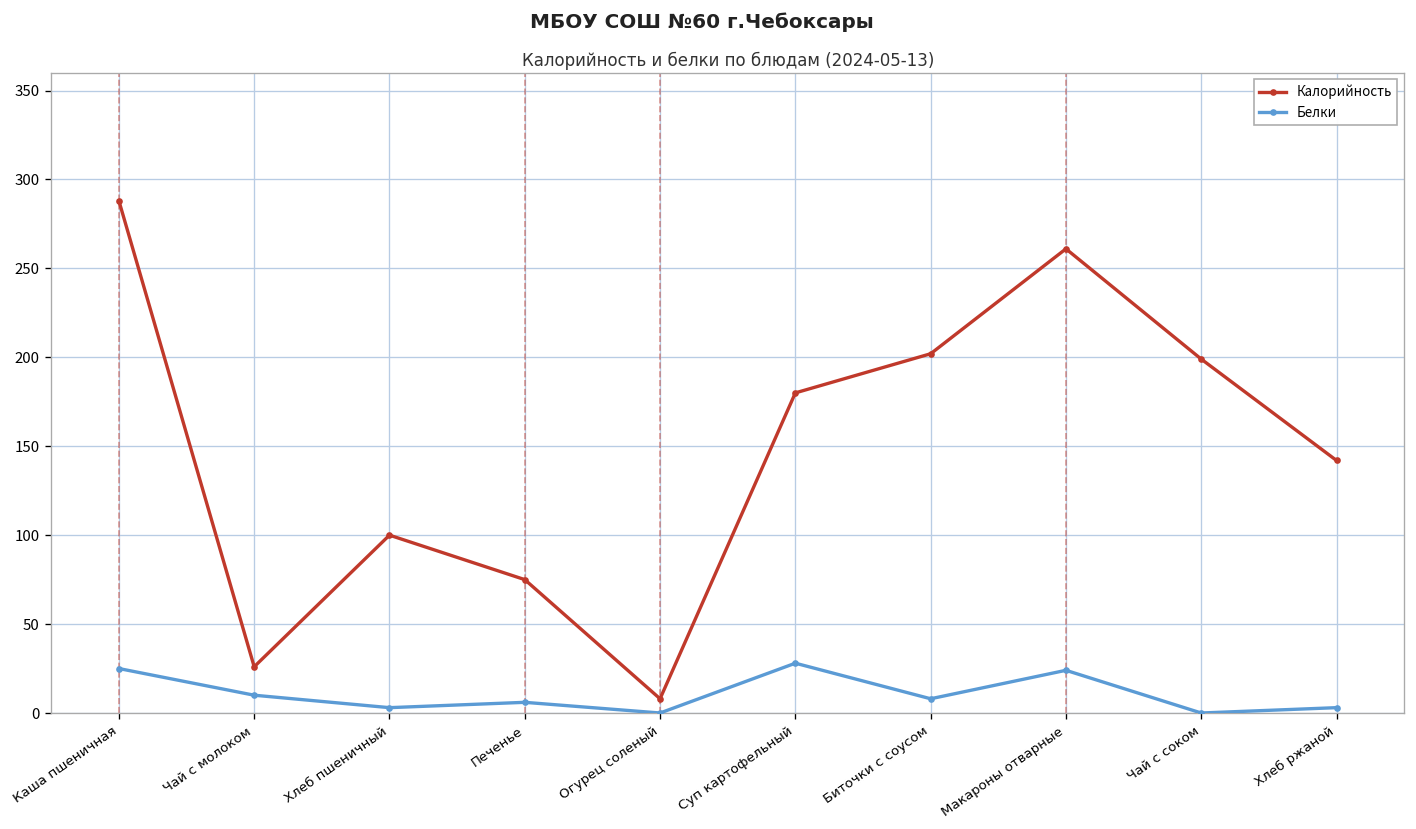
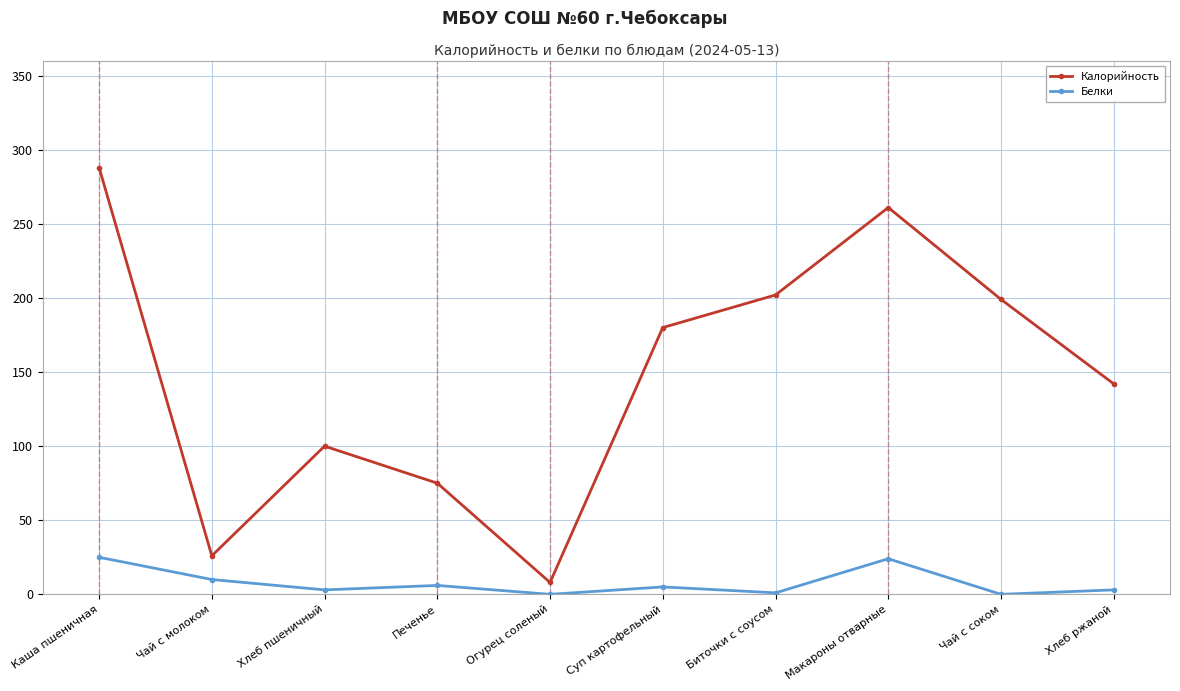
  {
    "Калорийность": {
      "Каша пшеничная": 288,
      "Чай с молоком": 26,
      "Хлеб пшеничный": 100,
      "Печенье": 75,
      "Огурец соленый": 8,
      "Суп картофельный": 180,
      "Биточки с соусом": 202,
      "Макароны отварные": 261,
      "Чай с соком": 199,
      "Хлеб ржаной": 142
    },
    "Белки": {
      "Каша пшеничная": 25,
      "Чай с молоком": 10,
      "Хлеб пшеничный": 3,
      "Печенье": 6,
      "Огурец соленый": 0,
-     "Суп картофельный": 28,
-     "Биточки с соусом": 8,
+     "Суп картофельный": 5,
+     "Биточки с соусом": 1,
      "Макароны отварные": 24,
      "Чай с соком": 0,
      "Хлеб ржаной": 3
    }
  }
